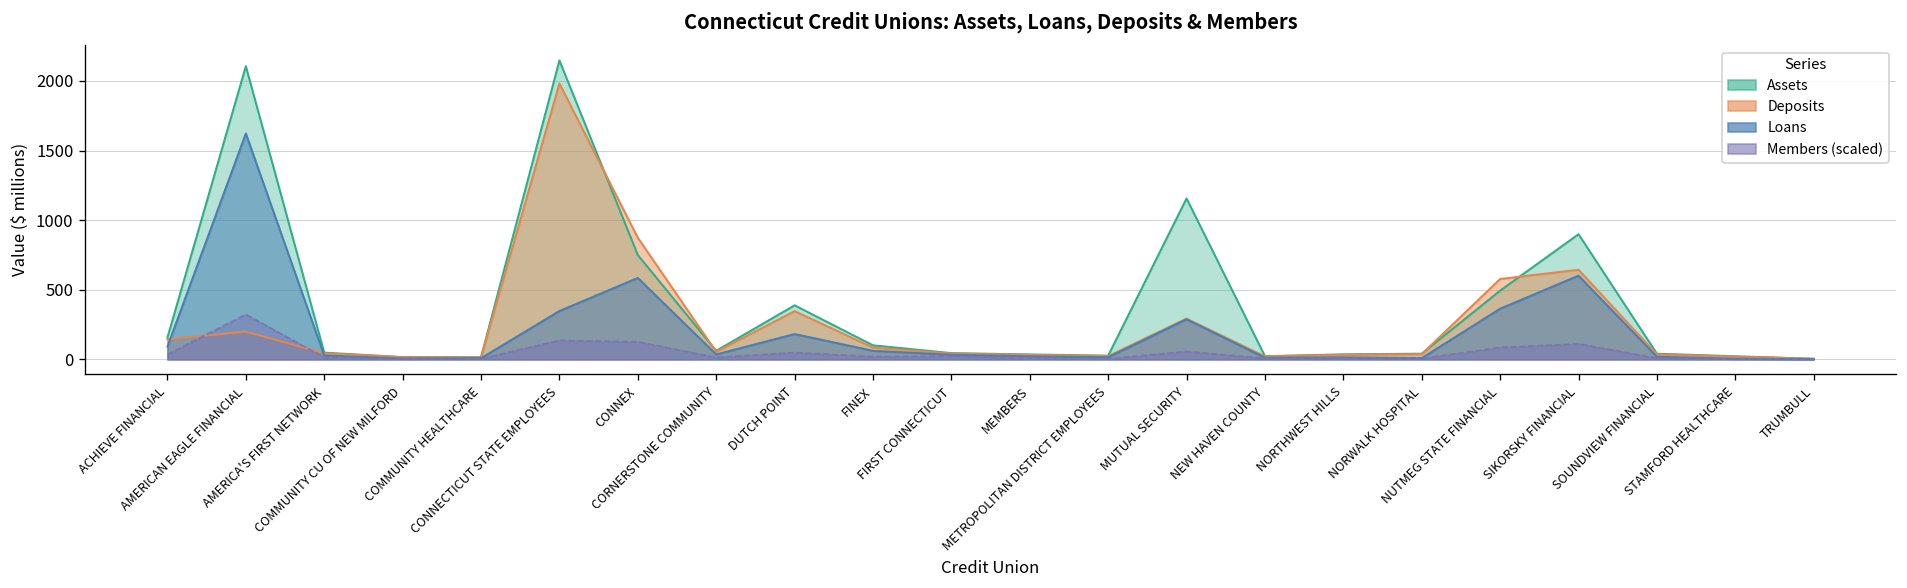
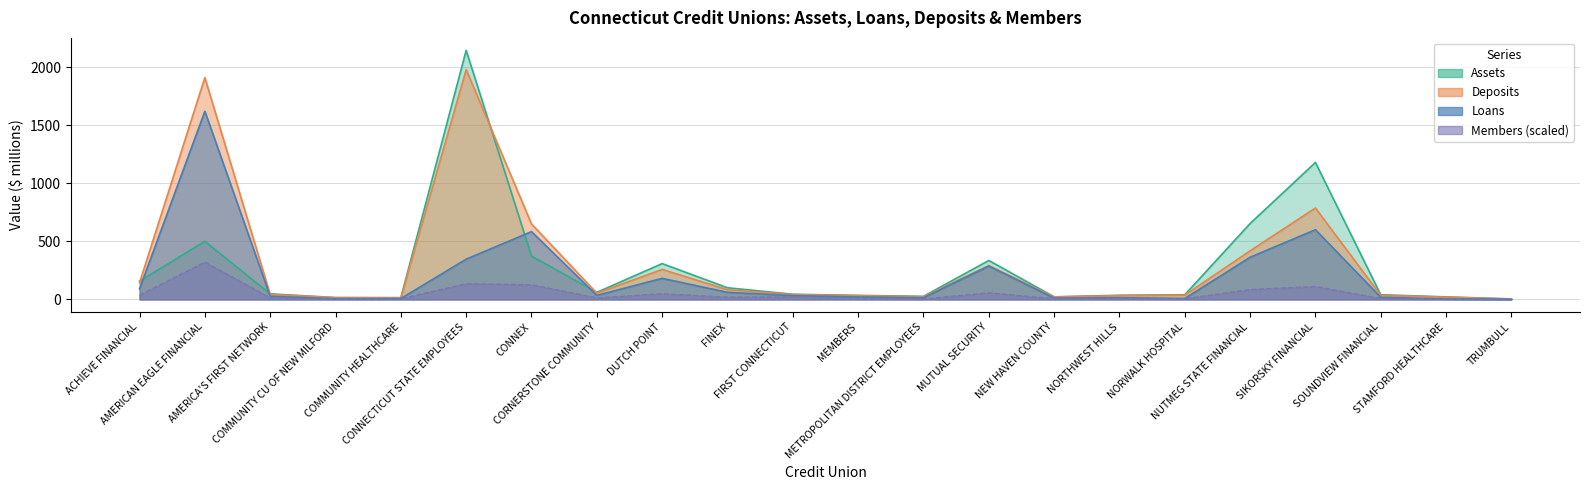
  {
    "Assets": {
-     "AMERICAN EAGLE FINANCIAL": 2110,
+     "AMERICAN EAGLE FINANCIAL": 500,
      "CONNECTICUT STATE EMPLOYEES": 2150,
-     "CONNEX": 750,
-     "DUTCH POINT": 390,
-     "MUTUAL SECURITY": 1160,
-     "NUTMEG STATE FINANCIAL": 490,
-     "SIKORSKY FINANCIAL": 900
+     "CONNEX": 370,
+     "DUTCH POINT": 310,
+     "MUTUAL SECURITY": 340,
+     "NUTMEG STATE FINANCIAL": 650,
+     "SIKORSKY FINANCIAL": 1180
    },
    "Deposits": {
-     "AMERICAN EAGLE FINANCIAL": 200,
+     "AMERICAN EAGLE FINANCIAL": 1910,
      "CONNECTICUT STATE EMPLOYEES": 1980,
-     "CONNEX": 870,
-     "DUTCH POINT": 350,
-     "NUTMEG STATE FINANCIAL": 580,
-     "SIKORSKY FINANCIAL": 640
+     "CONNEX": 650,
+     "DUTCH POINT": 260,
+     "NUTMEG STATE FINANCIAL": 420,
+     "SIKORSKY FINANCIAL": 790
    }
  }
